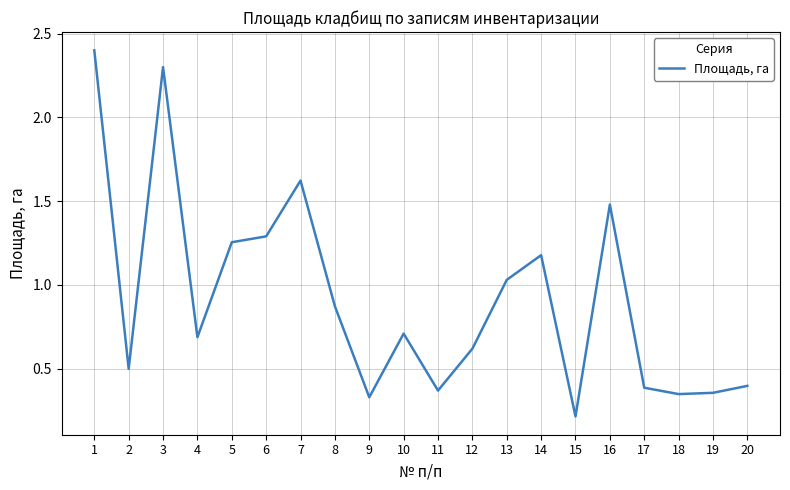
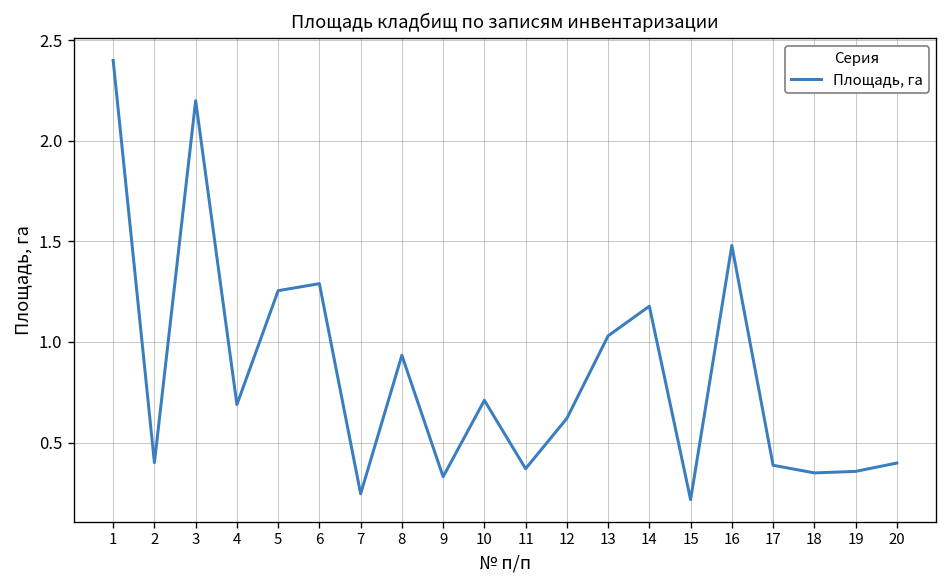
  {
    "1": 2.40,
-   "2": 0.5,
-   "3": 2.3,
+   "2": 0.4,
+   "3": 2.2,
    "4": 0.69,
    "5": 1.26,
    "6": 1.29,
-   "7": 1.62,
-   "8": 0.87,
+   "7": 0.25,
+   "8": 0.93,
    "9": 0.33,
    "10": 0.71,
    "11": 0.37,
    "12": 0.62,
    "13": 1.03,
    "14": 1.18,
    "15": 0.22,
    "16": 1.48,
    "17": 0.39,
    "18": 0.35,
    "19": 0.36,
    "20": 0.40
  }
